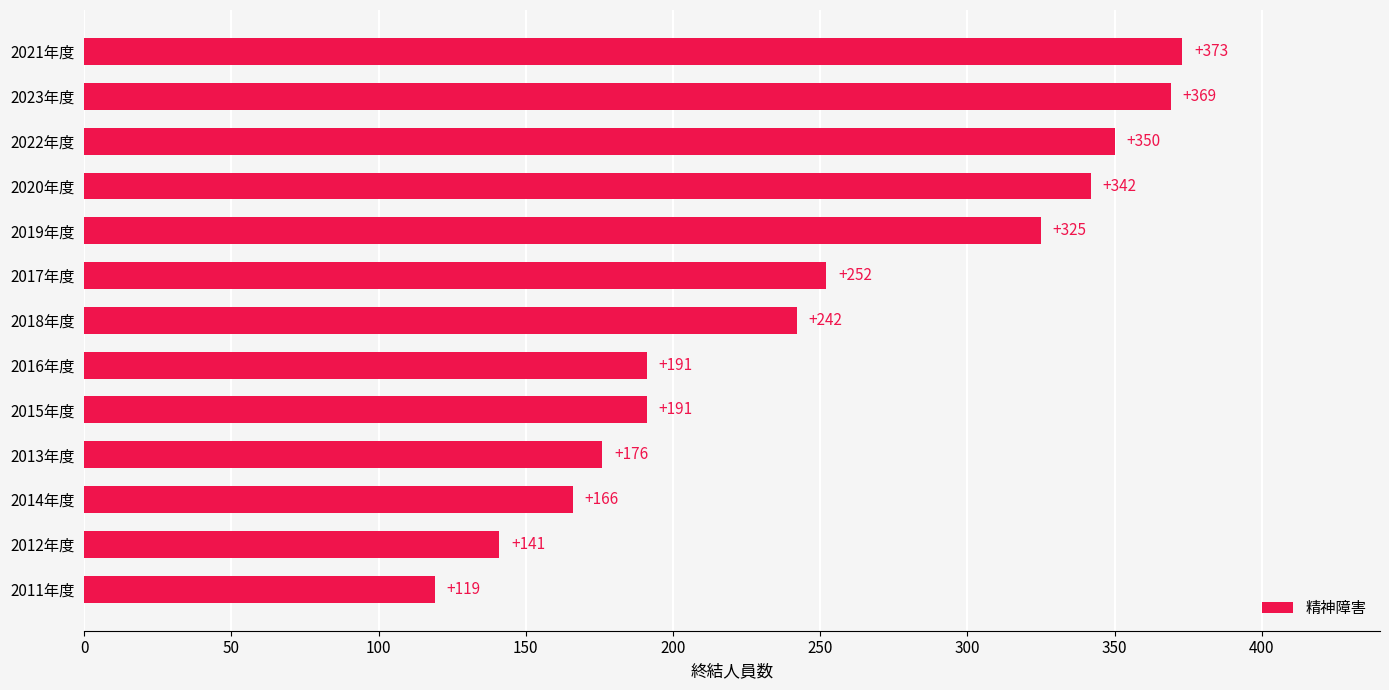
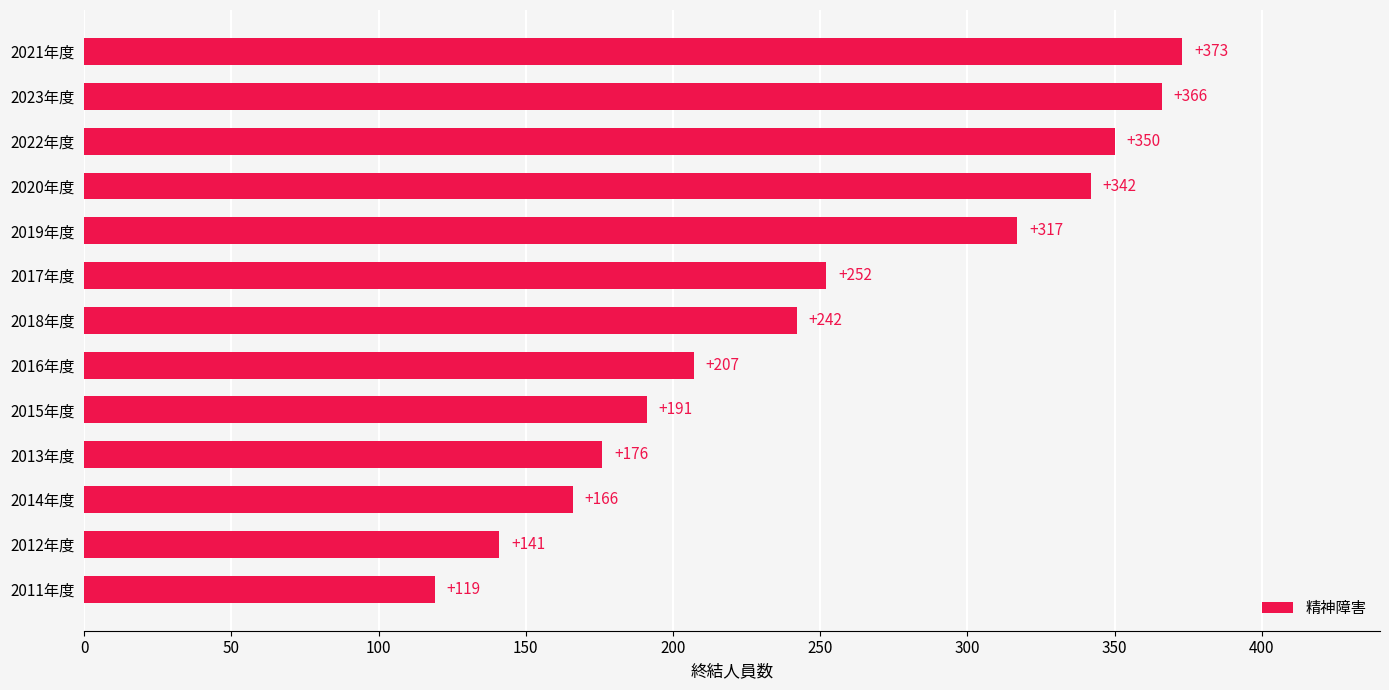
  {
    "2021年度": "+373",
-   "2023年度": "+369",
+   "2023年度": "+366",
    "2022年度": "+350",
    "2020年度": "+342",
-   "2019年度": "+325",
+   "2019年度": "+317",
    "2017年度": "+252",
    "2018年度": "+242",
-   "2016年度": "+191",
+   "2016年度": "+207",
    "2015年度": "+191",
    "2013年度": "+176",
    "2014年度": "+166",
    "2012年度": "+141",
    "2011年度": "+119"
  }
